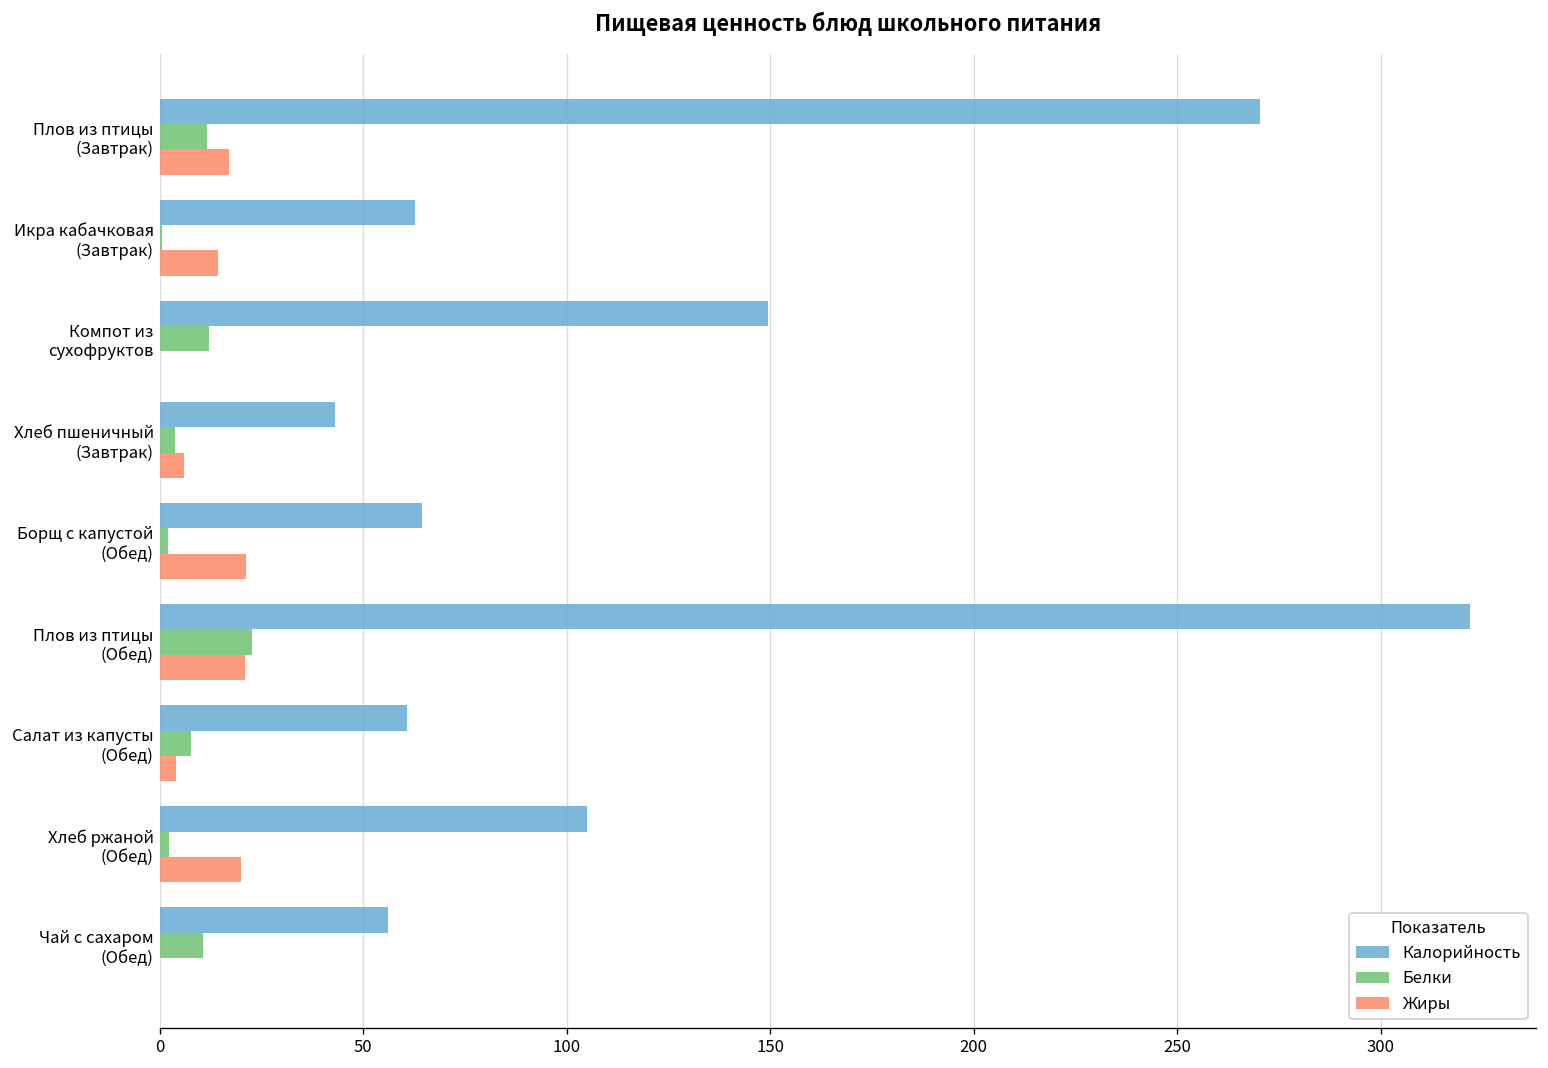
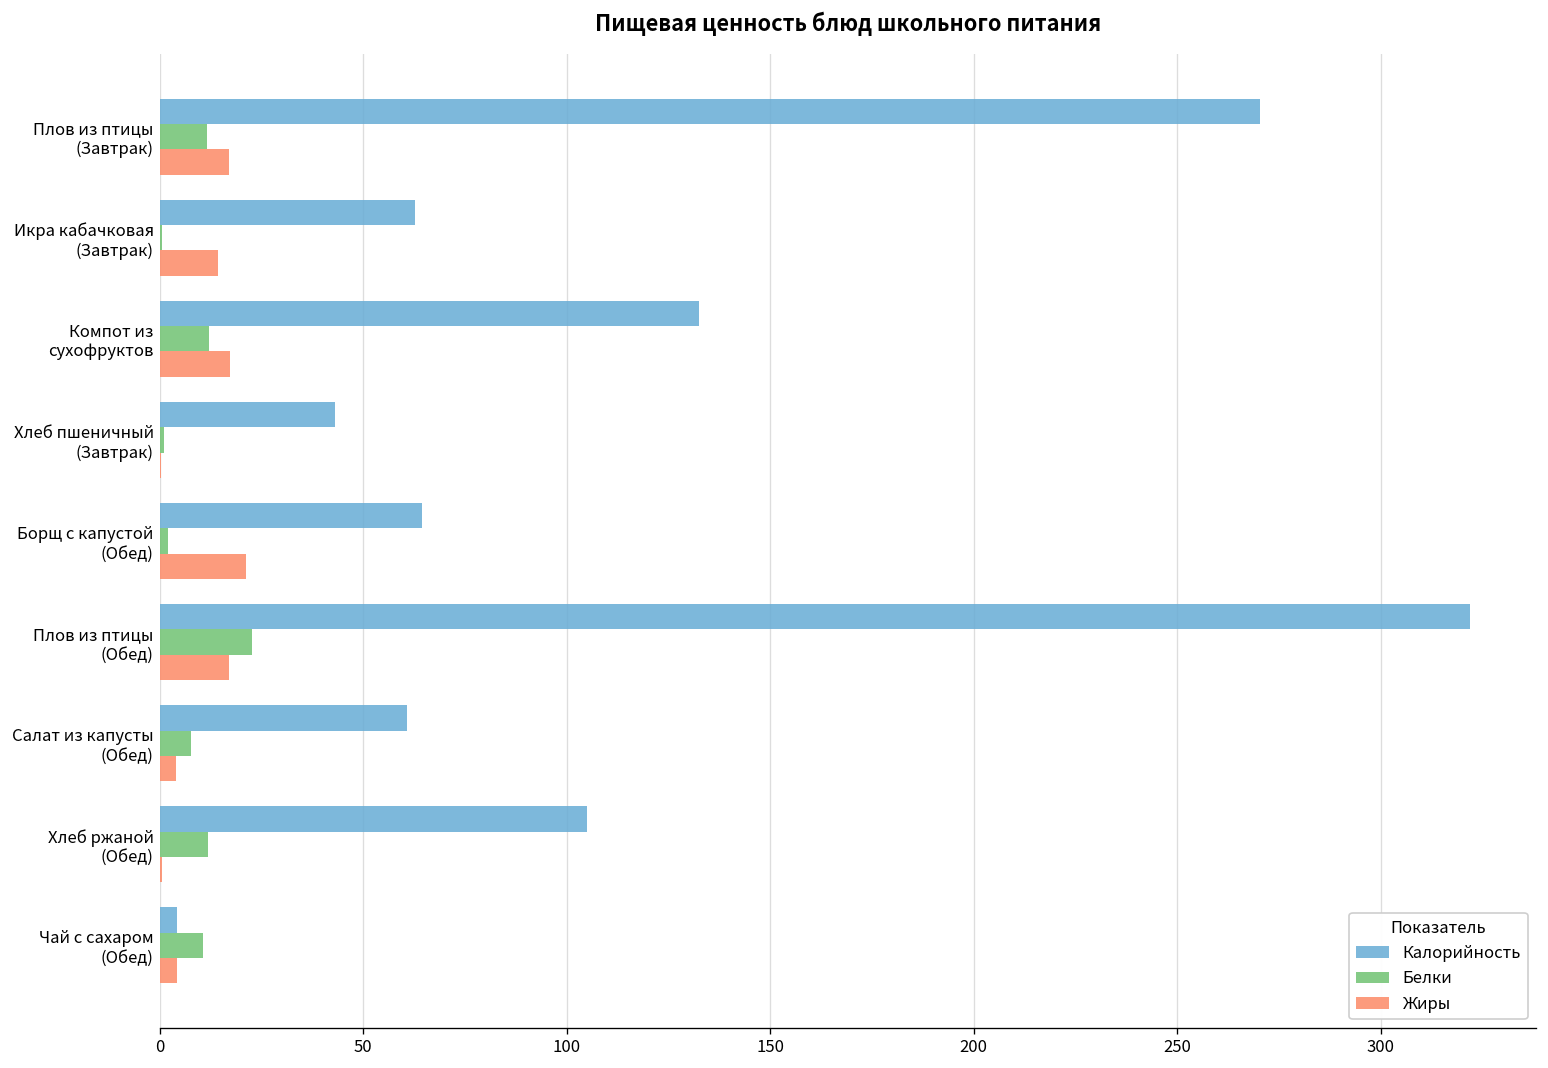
  {
    "Калорийность": {
      "Плов из птицы (Завтрак)": 270,
      "Икра кабачковая (Завтрак)": 63,
-     "Компот из сухофруктов": 149,
+     "Компот из сухофруктов": 133,
      "Хлеб пшеничный (Завтрак)": 43,
      "Борщ с капустой (Обед)": 64,
      "Плов из птицы (Обед)": 322,
      "Салат из капусты (Обед)": 61,
      "Хлеб ржаной (Обед)": 105,
-     "Чай с сахаром (Обед)": 56
+     "Чай с сахаром (Обед)": 4
    },
    "Белки": {
      "Плов из птицы (Завтрак)": 12,
      "Компот из сухофруктов": 12,
-     "Хлеб пшеничный (Завтрак)": 4,
+     "Хлеб пшеничный (Завтрак)": 1,
      "Борщ с капустой (Обед)": 2,
      "Плов из птицы (Обед)": 23,
      "Салат из капусты (Обед)": 8,
-     "Хлеб ржаной (Обед)": 2,
+     "Хлеб ржаной (Обед)": 12,
      "Чай с сахаром (Обед)": 11
    },
    "Жиры": {
      "Плов из птицы (Завтрак)": 17,
      "Икра кабачковая (Завтрак)": 14,
-     "Компот из сухофруктов": 0,
-     "Хлеб пшеничный (Завтрак)": 6,
+     "Компот из сухофруктов": 17,
+     "Хлеб пшеничный (Завтрак)": 0,
      "Борщ с капустой (Обед)": 21,
-     "Плов из птицы (Обед)": 21,
+     "Плов из птицы (Обед)": 17,
      "Салат из капусты (Обед)": 4,
-     "Хлеб ржаной (Обед)": 20,
-     "Чай с сахаром (Обед)": 0
+     "Хлеб ржаной (Обед)": 1,
+     "Чай с сахаром (Обед)": 4
    }
  }
